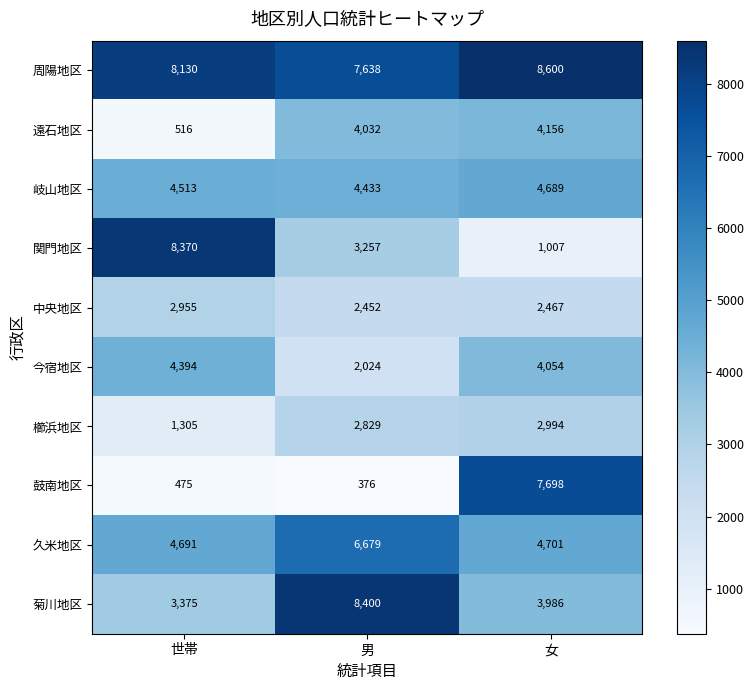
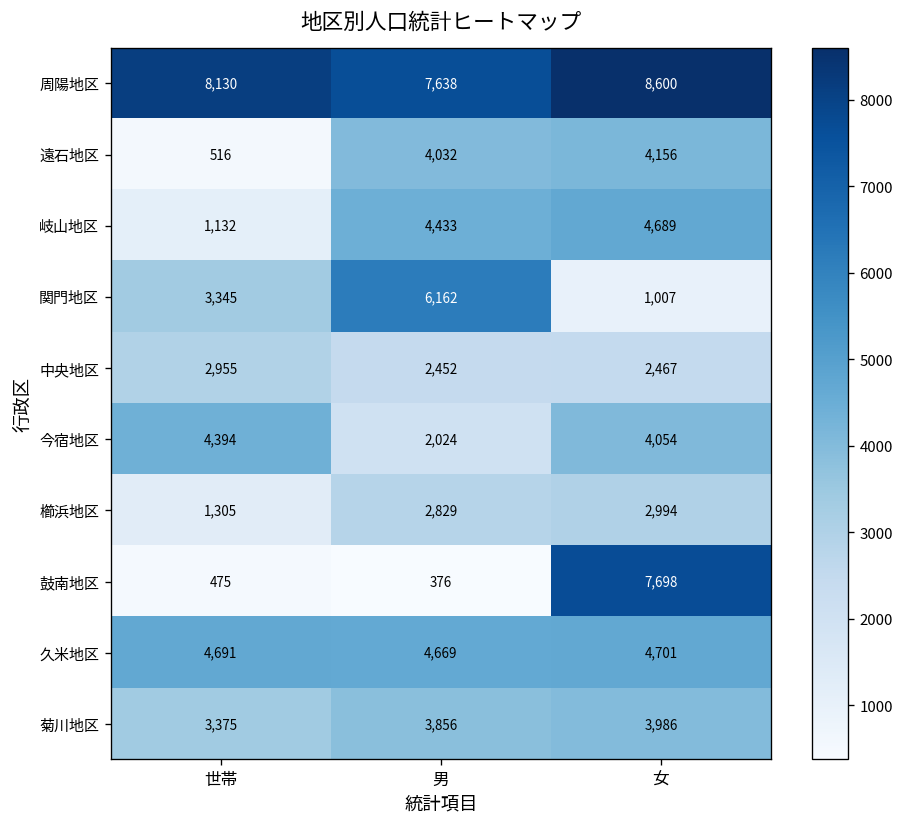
  {
    "周陽地区": {
      "世帯": "8,130",
      "男": "7,638",
      "女": "8,600"
    },
    "遠石地区": {
      "世帯": "516",
      "男": "4,032",
      "女": "4,156"
    },
    "岐山地区": {
-     "世帯": "4,513",
+     "世帯": "1,132",
      "男": "4,433",
      "女": "4,689"
    },
    "関門地区": {
-     "世帯": "8,370",
-     "男": "3,257",
+     "世帯": "3,345",
+     "男": "6,162",
      "女": "1,007"
    },
    "中央地区": {
      "世帯": "2,955",
      "男": "2,452",
      "女": "2,467"
    },
    "今宿地区": {
      "世帯": "4,394",
      "男": "2,024",
      "女": "4,054"
    },
    "櫛浜地区": {
      "世帯": "1,305",
      "男": "2,829",
      "女": "2,994"
    },
    "鼓南地区": {
      "世帯": "475",
      "男": "376",
      "女": "7,698"
    },
    "久米地区": {
      "世帯": "4,691",
-     "男": "6,679",
+     "男": "4,669",
      "女": "4,701"
    },
    "菊川地区": {
      "世帯": "3,375",
-     "男": "8,400",
+     "男": "3,856",
      "女": "3,986"
    }
  }
